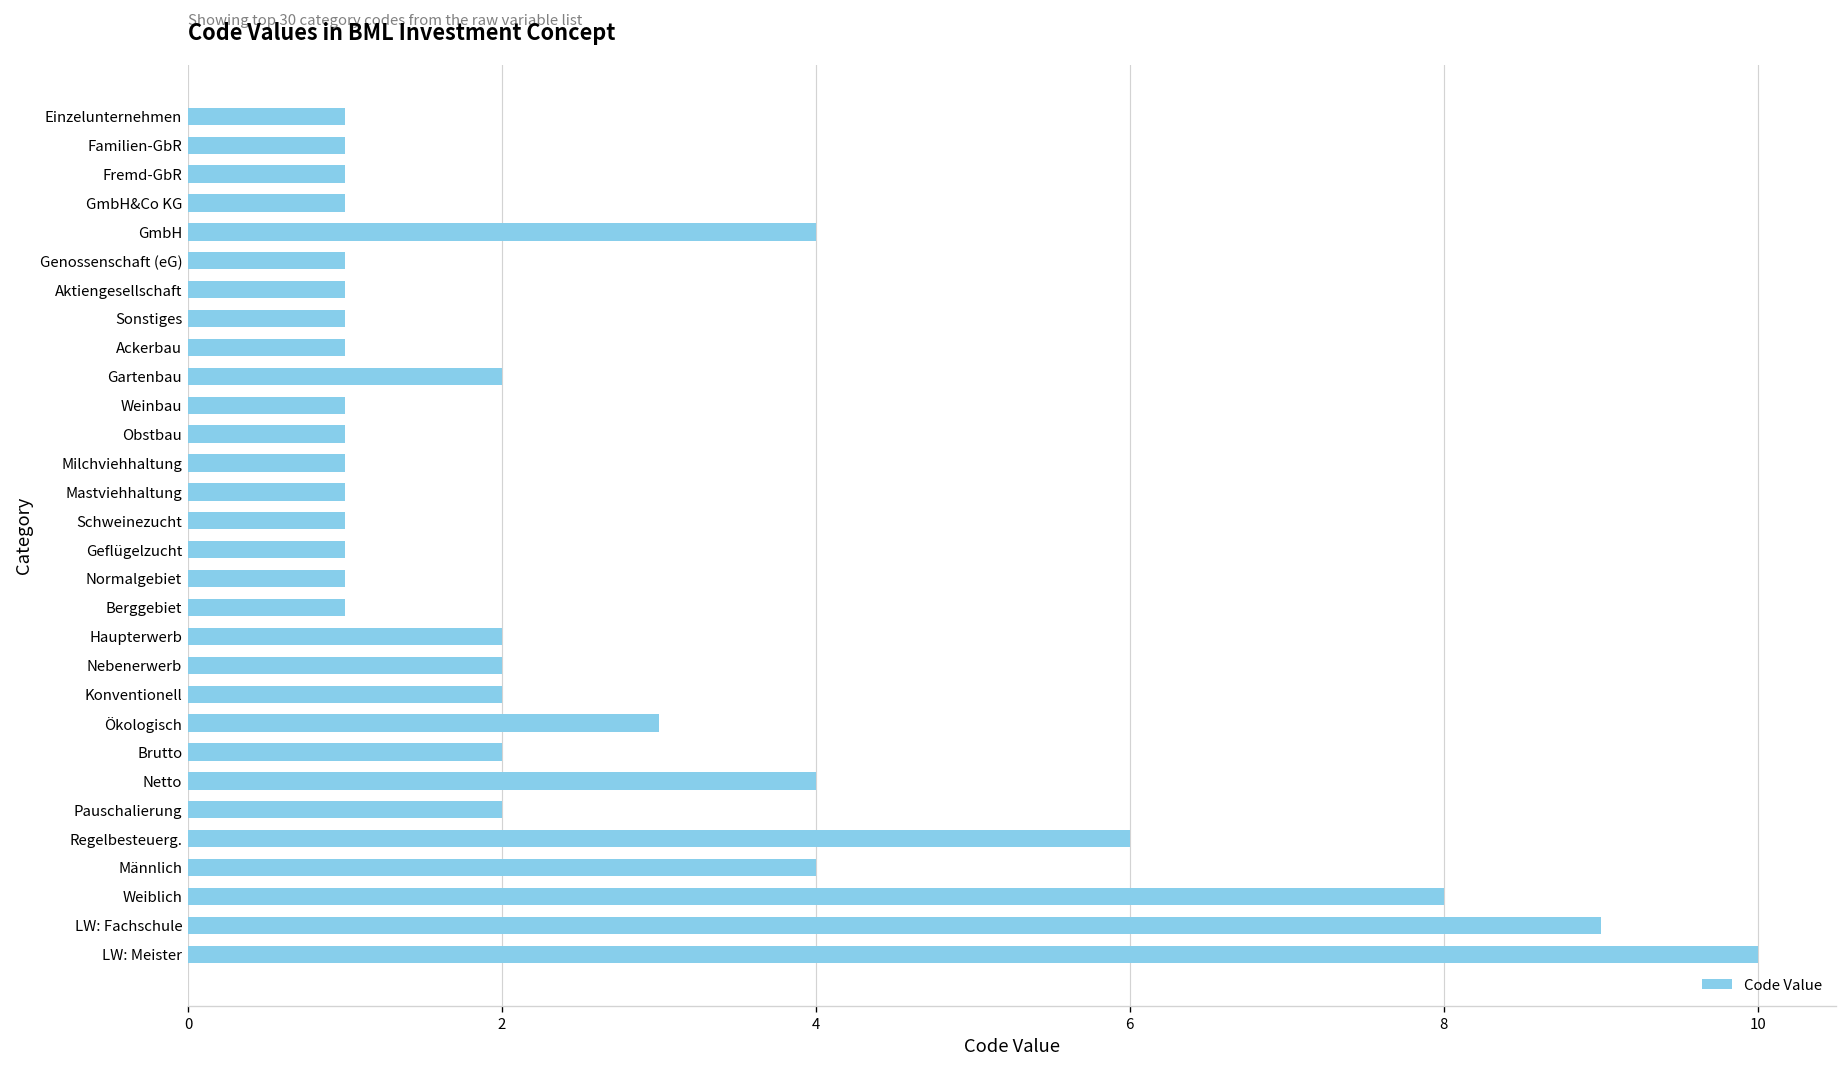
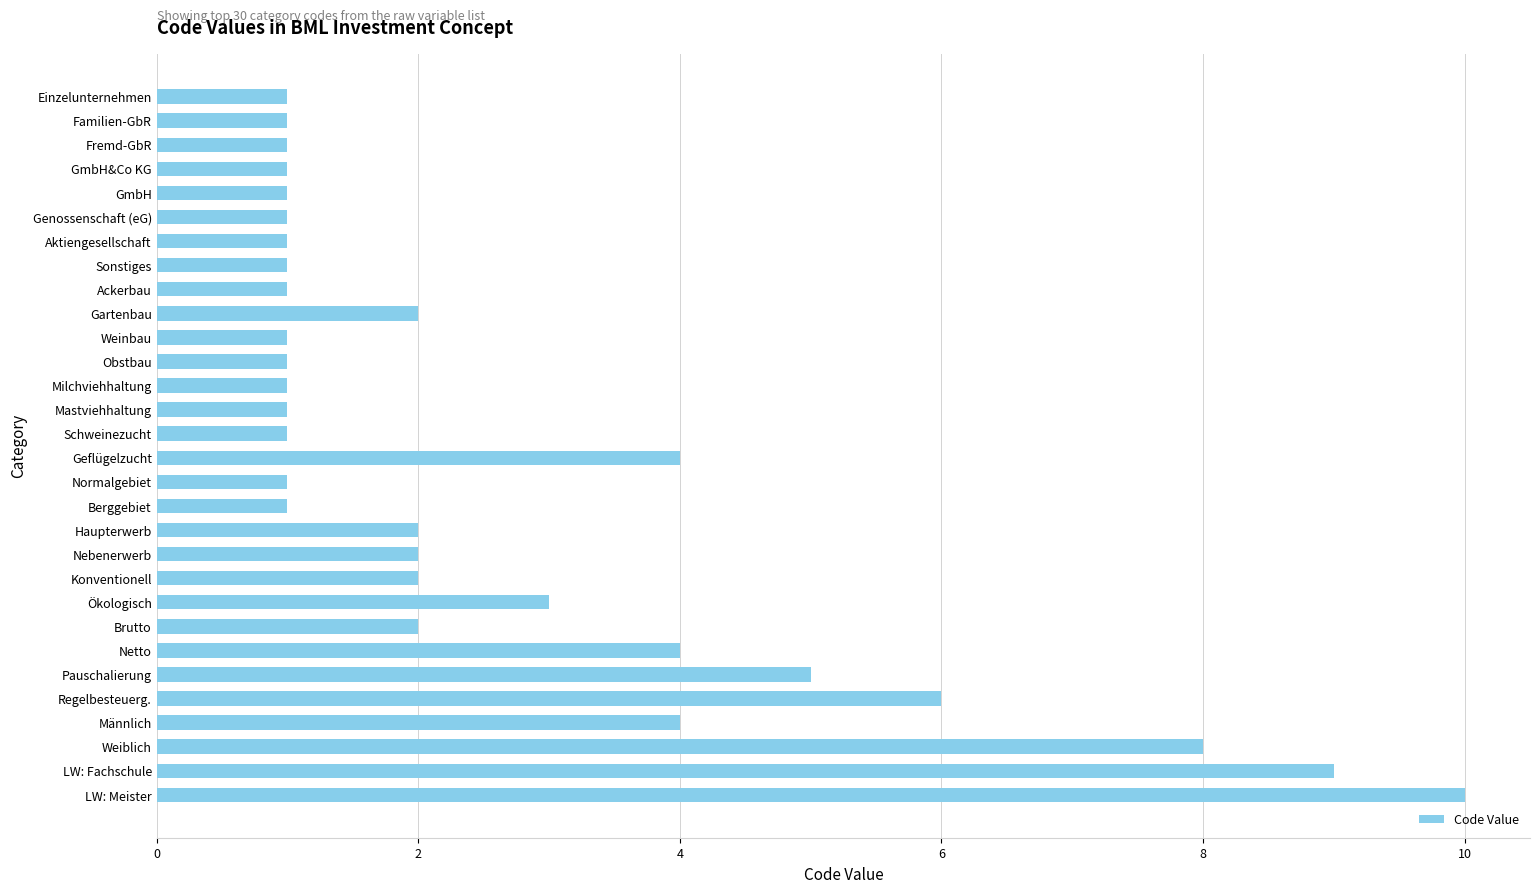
  {
    "Einzelunternehmen": 1,
    "Familien-GbR": 1,
    "Fremd-GbR": 1,
    "GmbH&Co KG": 1,
-   "GmbH": 4,
+   "GmbH": 1,
    "Genossenschaft (eG)": 1,
    "Aktiengesellschaft": 1,
    "Sonstiges": 1,
    "Ackerbau": 1,
    "Gartenbau": 2,
    "Weinbau": 1,
    "Obstbau": 1,
    "Milchviehhaltung": 1,
    "Mastviehhaltung": 1,
    "Schweinezucht": 1,
-   "Geflügelzucht": 1,
+   "Geflügelzucht": 4,
    "Normalgebiet": 1,
    "Berggebiet": 1,
    "Haupterwerb": 2,
    "Nebenerwerb": 2,
    "Konventionell": 2,
    "Ökologisch": 3,
    "Brutto": 2,
    "Netto": 4,
-   "Pauschalierung": 2,
+   "Pauschalierung": 5,
    "Regelbesteuerg.": 6,
    "Männlich": 4,
    "Weiblich": 8,
    "LW: Fachschule": 9,
    "LW: Meister": 10
  }
